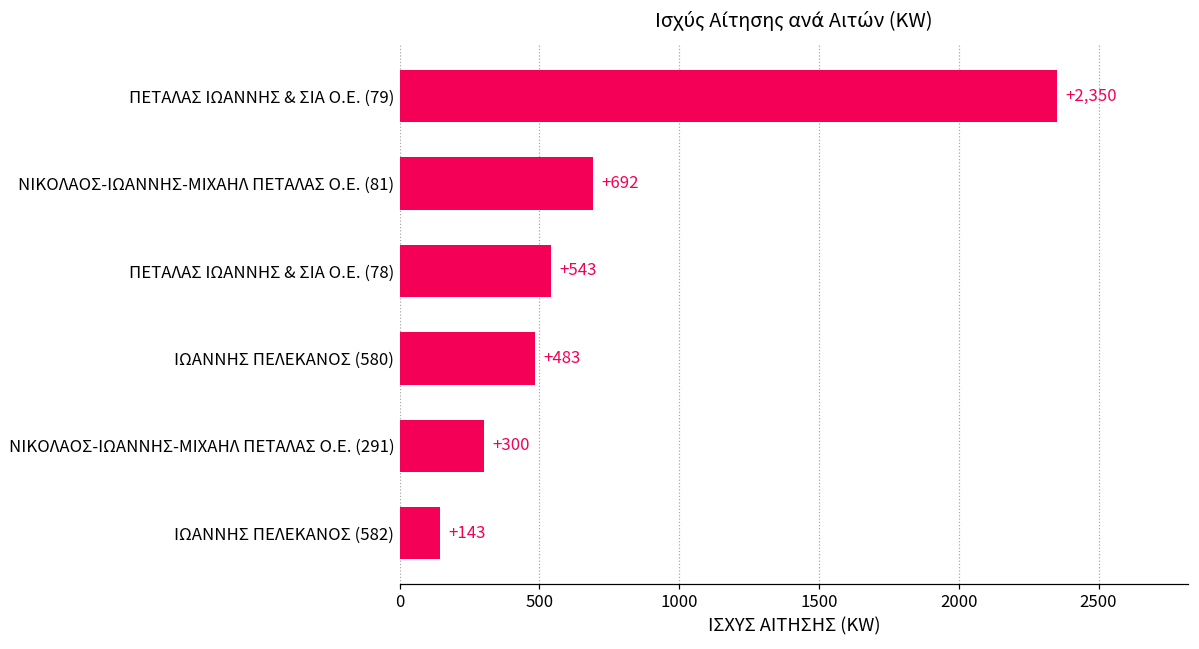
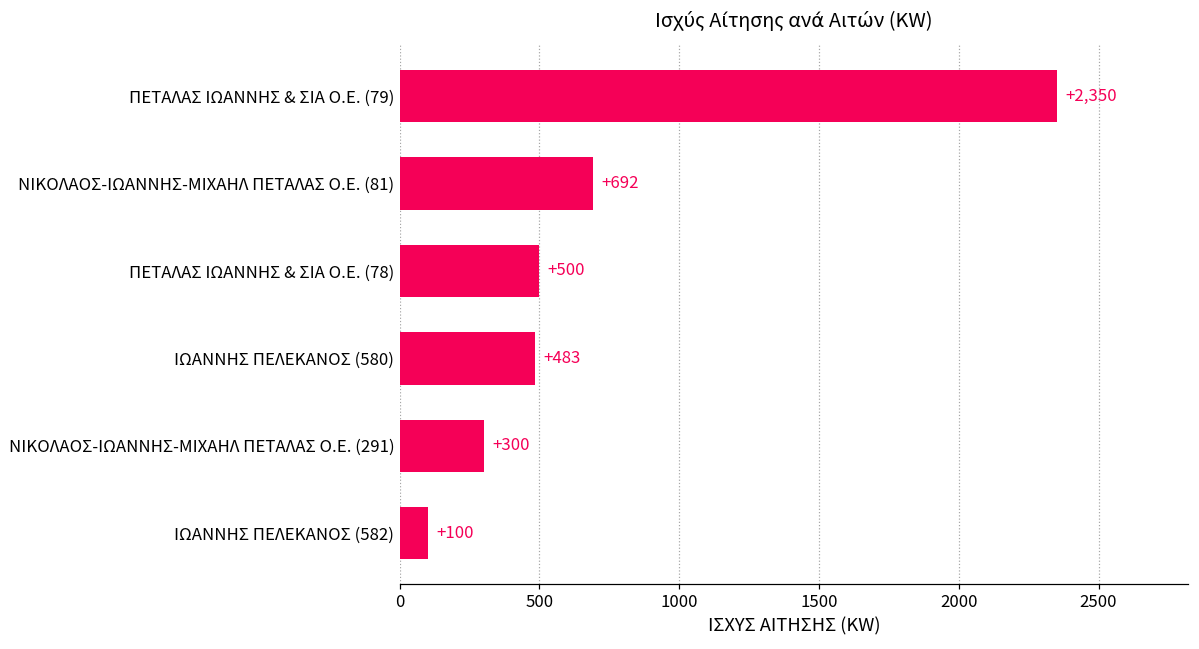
  {
    "ΠΕΤΑΛΑΣ ΙΩΑΝΝΗΣ & ΣΙΑ Ο.Ε. (79)": "+2,350",
    "ΝΙΚΟΛΑΟΣ-ΙΩΑΝΝΗΣ-ΜΙΧΑΗΛ ΠΕΤΑΛΑΣ Ο.Ε. (81)": "+692",
-   "ΠΕΤΑΛΑΣ ΙΩΑΝΝΗΣ & ΣΙΑ Ο.Ε. (78)": "+543",
+   "ΠΕΤΑΛΑΣ ΙΩΑΝΝΗΣ & ΣΙΑ Ο.Ε. (78)": "+500",
    "ΙΩΑΝΝΗΣ ΠΕΛΕΚΑΝΟΣ (580)": "+483",
    "ΝΙΚΟΛΑΟΣ-ΙΩΑΝΝΗΣ-ΜΙΧΑΗΛ ΠΕΤΑΛΑΣ Ο.Ε. (291)": "+300",
-   "ΙΩΑΝΝΗΣ ΠΕΛΕΚΑΝΟΣ (582)": "+143"
+   "ΙΩΑΝΝΗΣ ΠΕΛΕΚΑΝΟΣ (582)": "+100"
  }
